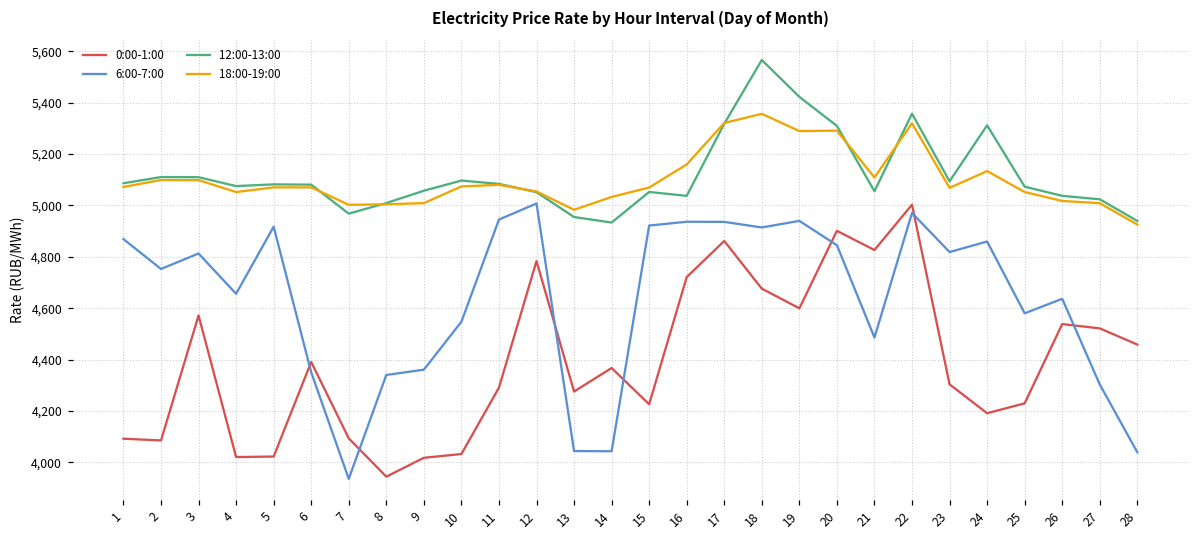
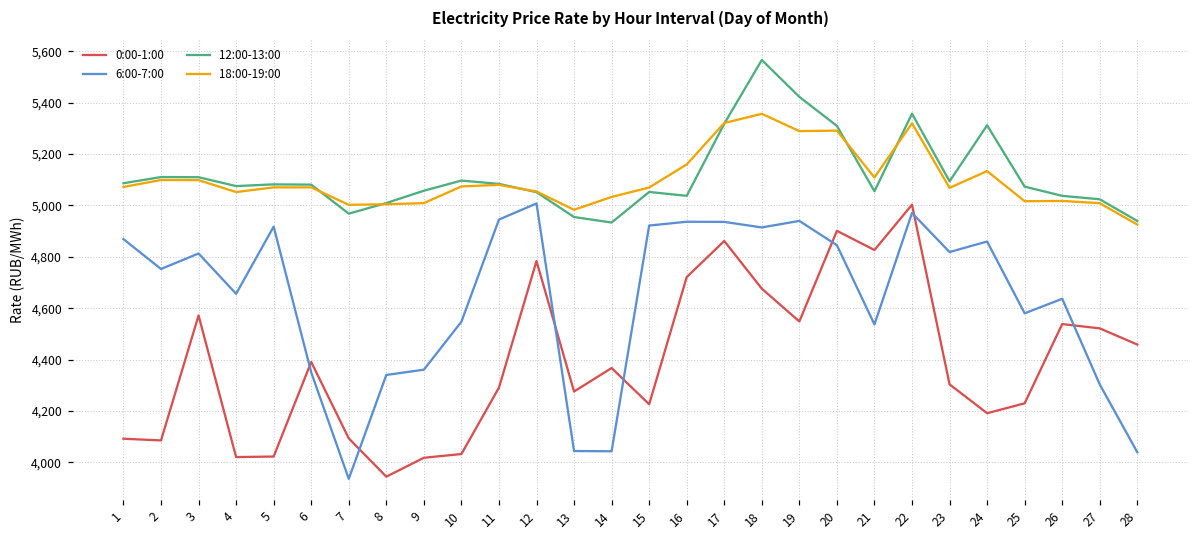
  {
    "0:00-1:00": {
      "1": "4,090",
      "2": "4,090",
      "3": "4,570",
      "4": "4,020",
      "5": "4,020",
      "6": "4,390",
      "7": "4,090",
      "8": "3,940",
      "9": "4,020",
      "10": "4,030",
      "11": "4,290",
      "12": "4,780",
      "13": "4,280",
      "14": "4,370",
      "15": "4,230",
      "16": "4,720",
      "17": "4,860",
      "18": "4,680",
-     "19": "4,600",
+     "19": "4,550",
      "20": "4,900",
      "21": "4,830",
      "22": "5,000",
      "23": "4,300",
      "24": "4,190",
      "25": "4,230",
      "26": "4,540",
      "27": "4,520",
      "28": "4,460"
    },
    "6:00-7:00": {
      "1": "4,870",
      "2": "4,750",
      "3": "4,810",
      "4": "4,660",
      "5": "4,920",
      "6": "4,350",
      "7": "3,940",
      "8": "4,340",
      "9": "4,360",
      "10": "4,550",
      "11": "4,940",
      "12": "5,010",
      "13": "4,040",
      "14": "4,040",
      "15": "4,920",
      "16": "4,940",
      "17": "4,940",
      "18": "4,910",
      "19": "4,940",
      "20": "4,840",
-     "21": "4,490",
+     "21": "4,540",
      "22": "4,970",
      "23": "4,820",
      "24": "4,860",
      "25": "4,580",
      "26": "4,640",
      "27": "4,300",
      "28": "4,040"
    },
    "12:00-13:00": {
      "1": "5,090",
      "2": "5,110",
      "3": "5,110",
      "4": "5,080",
      "5": "5,080",
      "7": "4,970",
      "9": "5,060",
      "10": "5,100",
      "13": "4,950",
      "14": "4,930",
      "15": "5,050",
      "16": "5,040",
      "18": "5,570",
      "19": "5,420",
      "20": "5,310",
      "21": "5,050",
      "22": "5,360",
      "23": "5,090",
      "24": "5,310",
      "25": "5,070",
      "26": "5,040",
      "27": "5,020",
      "28": "4,940"
    },
    "18:00-19:00": {
      "1": "5,070",
      "2": "5,100",
      "3": "5,100",
      "4": "5,050",
      "5": "5,070",
      "7": "5,000",
      "9": "5,010",
      "10": "5,070",
      "13": "4,980",
      "14": "5,030",
      "15": "5,070",
      "16": "5,160",
      "18": "5,360",
      "19": "5,290",
      "20": "5,290",
      "21": "5,110",
      "22": "5,320",
      "23": "5,070",
      "24": "5,130",
-     "25": "5,050",
+     "25": "5,020",
      "26": "5,020",
      "27": "5,010",
      "28": "4,930"
    }
  }
